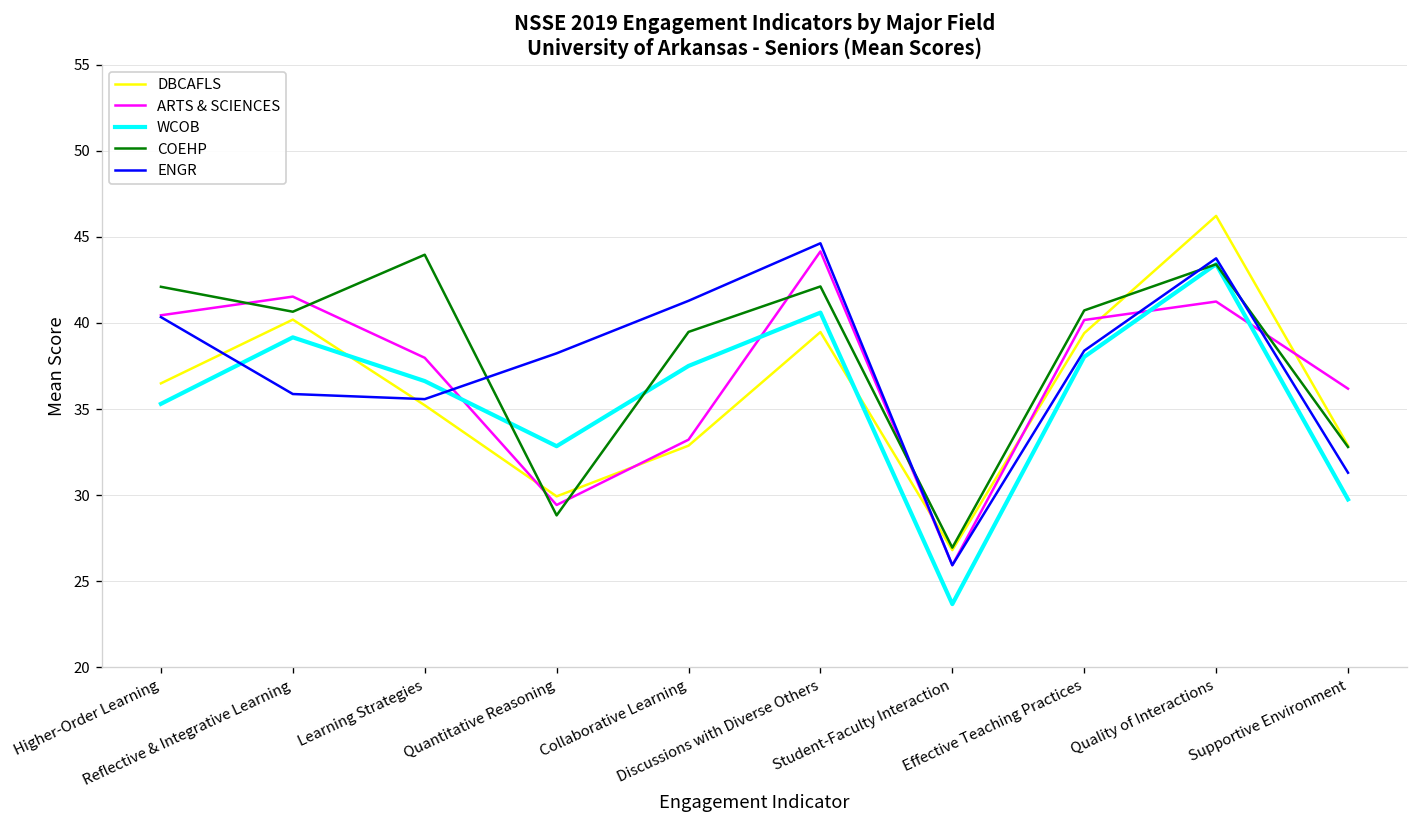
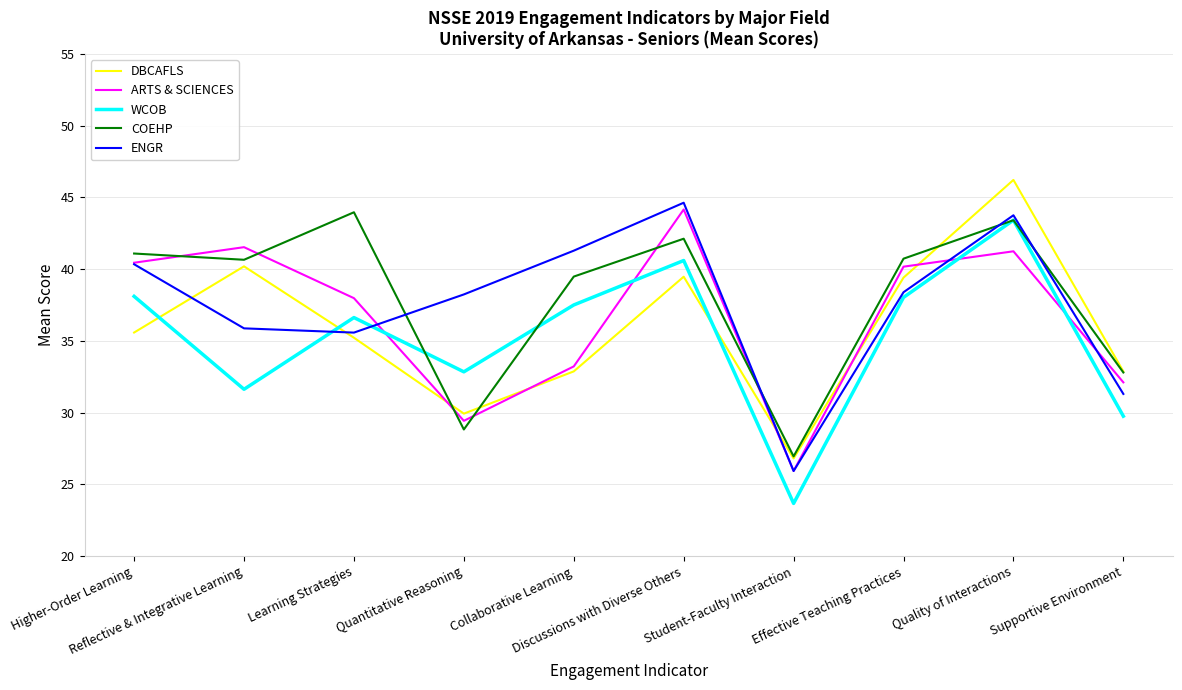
  {
    "DBCAFLS": {
-     "Higher-Order Learning": 36.5,
+     "Higher-Order Learning": 35.6,
      "Reflective & Integrative Learning": 40.2,
      "Learning Strategies": 35.2,
      "Quantitative Reasoning": 29.9,
      "Collaborative Learning": 32.9,
      "Discussions with Diverse Others": 39.5,
      "Effective Teaching Practices": 39.4,
      "Quality of Interactions": 46.2
    },
    "ARTS & SCIENCES": {
      "Reflective & Integrative Learning": 41.5,
      "Learning Strategies": 38.0,
      "Quantitative Reasoning": 29.4,
      "Collaborative Learning": 33.2,
      "Discussions with Diverse Others": 44.2,
      "Effective Teaching Practices": 40.2,
      "Quality of Interactions": 41.2,
-     "Supportive Environment": 36.2
+     "Supportive Environment": 32.1
    },
    "WCOB": {
-     "Higher-Order Learning": 35.3,
-     "Reflective & Integrative Learning": 39.2,
+     "Higher-Order Learning": 38.1,
+     "Reflective & Integrative Learning": 31.6,
      "Learning Strategies": 36.6,
      "Quantitative Reasoning": 32.8,
      "Collaborative Learning": 37.5,
      "Discussions with Diverse Others": 40.6,
      "Student-Faculty Interaction": 23.7,
      "Effective Teaching Practices": 38.0,
      "Supportive Environment": 29.8
    },
    "COEHP": {
-     "Higher-Order Learning": 42.1,
+     "Higher-Order Learning": 41.1,
      "Reflective & Integrative Learning": 40.6,
      "Learning Strategies": 44.0,
      "Quantitative Reasoning": 28.8,
      "Collaborative Learning": 39.5,
      "Discussions with Diverse Others": 42.1,
      "Effective Teaching Practices": 40.7
    },
    "ENGR": {
      "Reflective & Integrative Learning": 35.9,
      "Learning Strategies": 35.6,
      "Quantitative Reasoning": 38.2,
      "Collaborative Learning": 41.3,
      "Discussions with Diverse Others": 44.6,
      "Effective Teaching Practices": 38.4,
      "Quality of Interactions": 43.7,
      "Supportive Environment": 31.3
    }
  }
